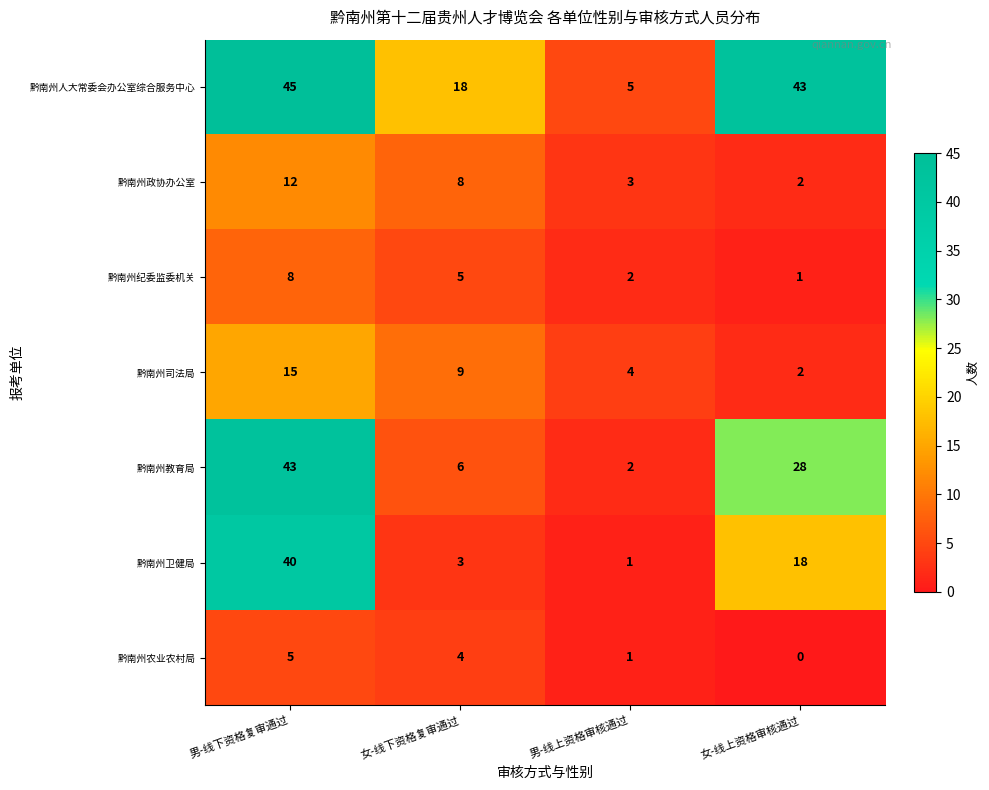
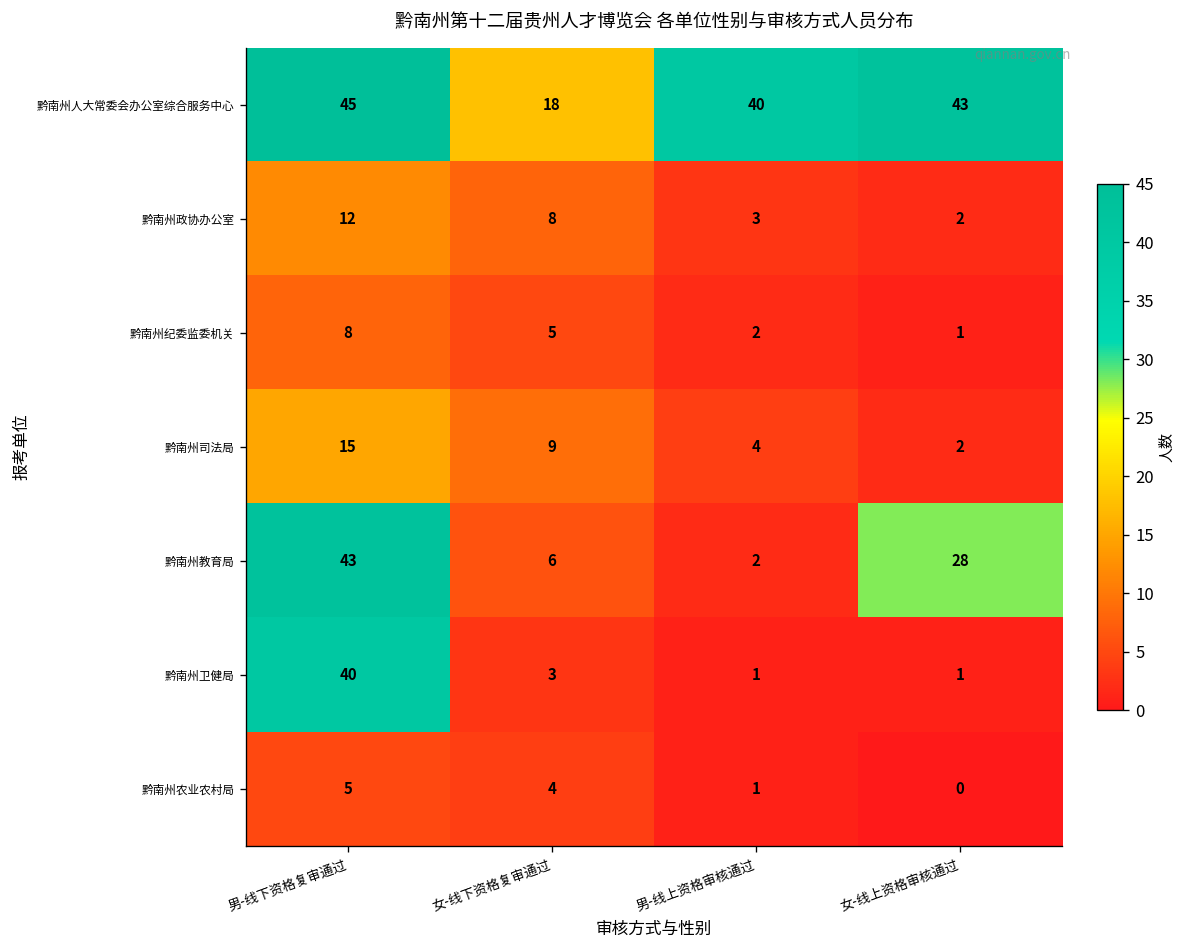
  {
    "黔南州人大常委会办公室综合服务中心": {
      "男-线下资格复审通过": 45,
      "女-线下资格复审通过": 18,
-     "男-线上资格审核通过": 5
+     "男-线上资格审核通过": 40
    },
    "黔南州政协办公室": {
      "男-线下资格复审通过": 12,
      "女-线下资格复审通过": 8,
      "男-线上资格审核通过": 3,
      "女-线上资格审核通过": 2
    },
    "黔南州纪委监委机关": {
      "男-线下资格复审通过": 8,
      "女-线下资格复审通过": 5,
      "男-线上资格审核通过": 2,
      "女-线上资格审核通过": 1
    },
    "黔南州司法局": {
      "男-线下资格复审通过": 15,
      "女-线下资格复审通过": 9,
      "男-线上资格审核通过": 4,
      "女-线上资格审核通过": 2
    },
    "黔南州教育局": {
      "男-线下资格复审通过": 43,
      "女-线下资格复审通过": 6,
      "男-线上资格审核通过": 2,
      "女-线上资格审核通过": 28
    },
    "黔南州卫健局": {
      "男-线下资格复审通过": 40,
      "女-线下资格复审通过": 3,
      "男-线上资格审核通过": 1,
-     "女-线上资格审核通过": 18
+     "女-线上资格审核通过": 1
    },
    "黔南州农业农村局": {
      "男-线下资格复审通过": 5,
      "女-线下资格复审通过": 4,
      "男-线上资格审核通过": 1,
      "女-线上资格审核通过": 0
    }
  }
